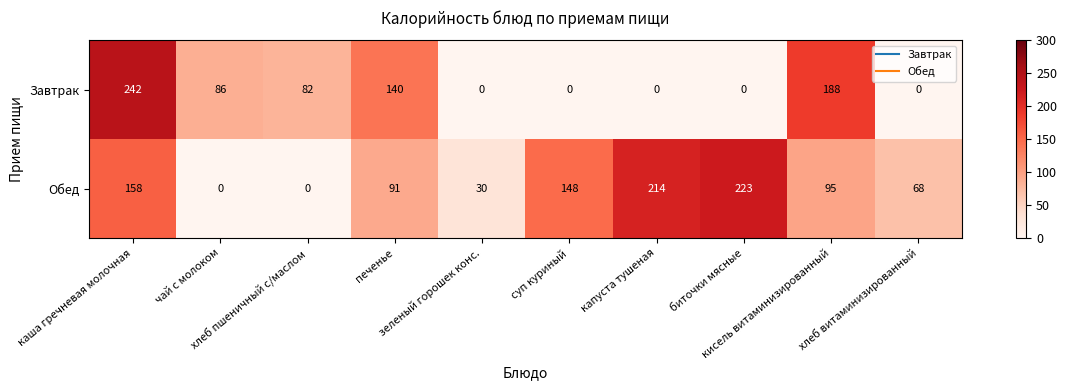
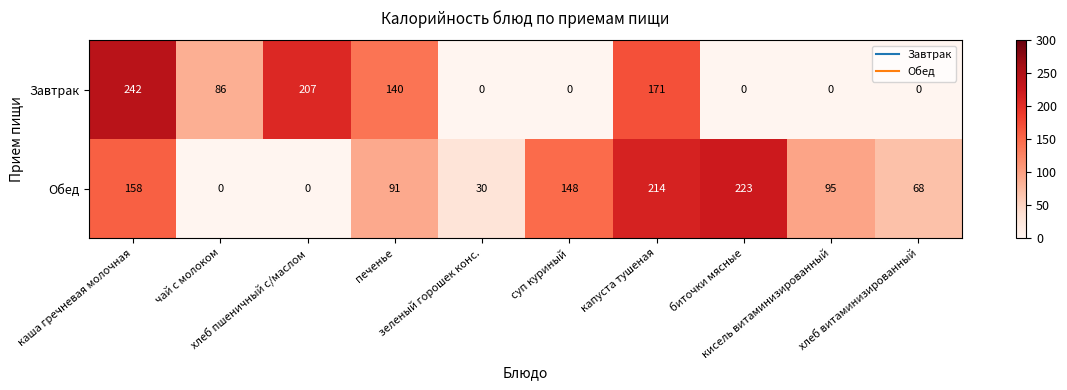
  {
    "Завтрак": {
      "каша гречневая молочная": 242,
      "чай с молоком": 86,
-     "хлеб пшеничный с/маслом": 82,
+     "хлеб пшеничный с/маслом": 207,
      "печенье": 140,
      "зеленый горошек конс.": 0,
      "суп куриный": 0,
-     "капуста тушеная": 0,
+     "капуста тушеная": 171,
      "биточки мясные": 0,
-     "кисель витаминизированный": 188,
+     "кисель витаминизированный": 0,
      "хлеб витаминизированный": 0
    },
    "Обед": {
      "каша гречневая молочная": 158,
      "чай с молоком": 0,
      "хлеб пшеничный с/маслом": 0,
      "печенье": 91,
      "зеленый горошек конс.": 30,
      "суп куриный": 148,
      "капуста тушеная": 214,
      "биточки мясные": 223,
      "кисель витаминизированный": 95,
      "хлеб витаминизированный": 68
    }
  }
